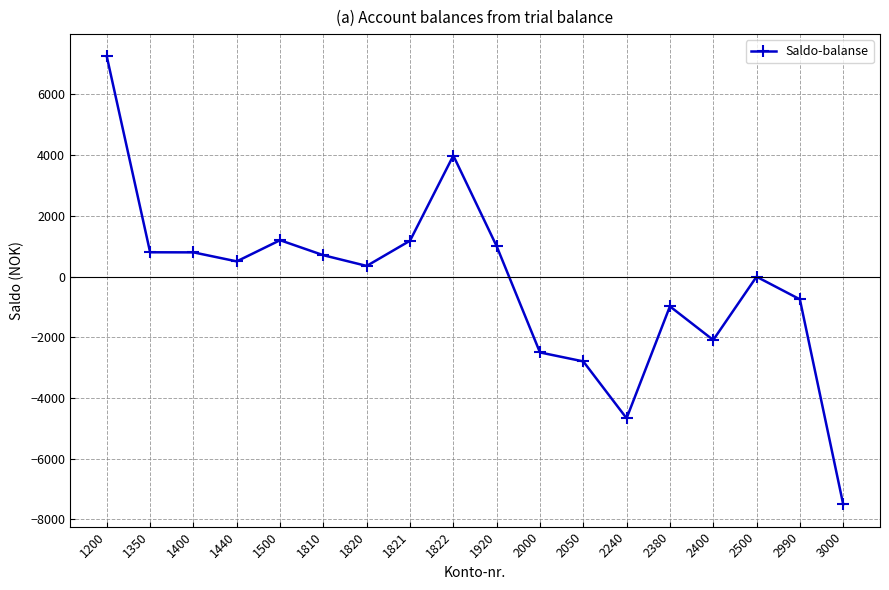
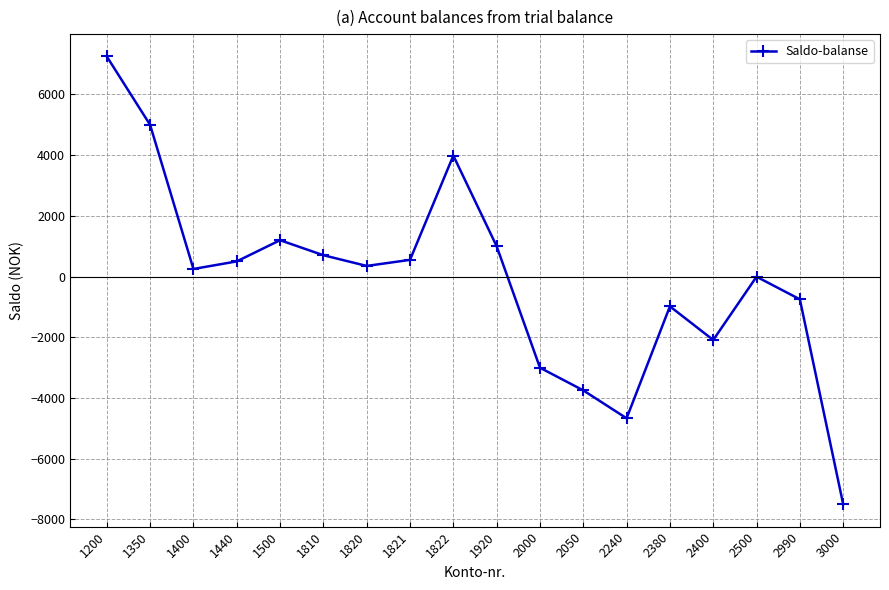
  {
    "1200": 7300,
-   "1350": 800,
-   "1400": 800,
+   "1350": 5000,
+   "1400": 300,
    "1440": 500,
    "1500": 1200,
    "1810": 700,
    "1820": 400,
-   "1821": 1200,
+   "1821": 600,
    "1822": 4000,
    "1920": 1000,
-   "2000": -2500,
-   "2050": -2800,
+   "2000": -3000,
+   "2050": -3800,
    "2240": -4700,
    "2380": -1000,
    "2400": -2100,
    "2500": 0,
    "2990": -800,
    "3000": -7500
  }
